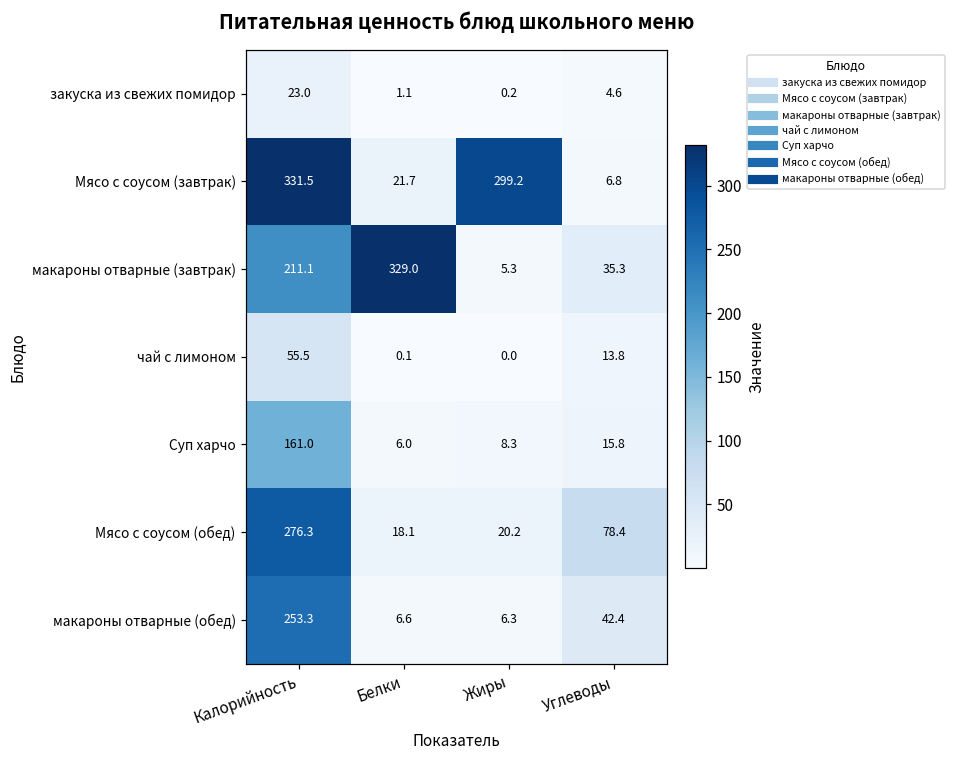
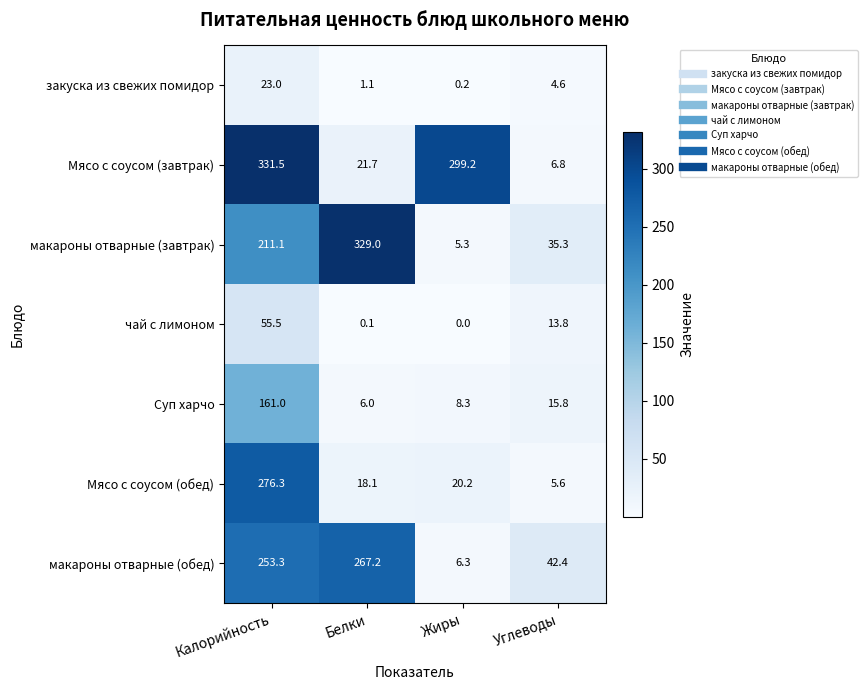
  {
    "закуска из свежих помидор": {
      "Калорийность": 23.0,
      "Белки": 1.1,
      "Жиры": 0.2,
      "Углеводы": 4.6
    },
    "Мясо с соусом (завтрак)": {
      "Калорийность": 331.5,
      "Белки": 21.7,
      "Жиры": 299.2,
      "Углеводы": 6.8
    },
    "макароны отварные (завтрак)": {
      "Калорийность": 211.1,
      "Белки": 329.0,
      "Жиры": 5.3,
      "Углеводы": 35.3
    },
    "чай с лимоном": {
      "Калорийность": 55.5,
      "Белки": 0.1,
      "Жиры": 0.0,
      "Углеводы": 13.8
    },
    "Суп харчо": {
      "Калорийность": 161.0,
      "Белки": 6.0,
      "Жиры": 8.3,
      "Углеводы": 15.8
    },
    "Мясо с соусом (обед)": {
      "Калорийность": 276.3,
      "Белки": 18.1,
      "Жиры": 20.2,
-     "Углеводы": 78.4
+     "Углеводы": 5.6
    },
    "макароны отварные (обед)": {
      "Калорийность": 253.3,
-     "Белки": 6.6,
+     "Белки": 267.2,
      "Жиры": 6.3,
      "Углеводы": 42.4
    }
  }
